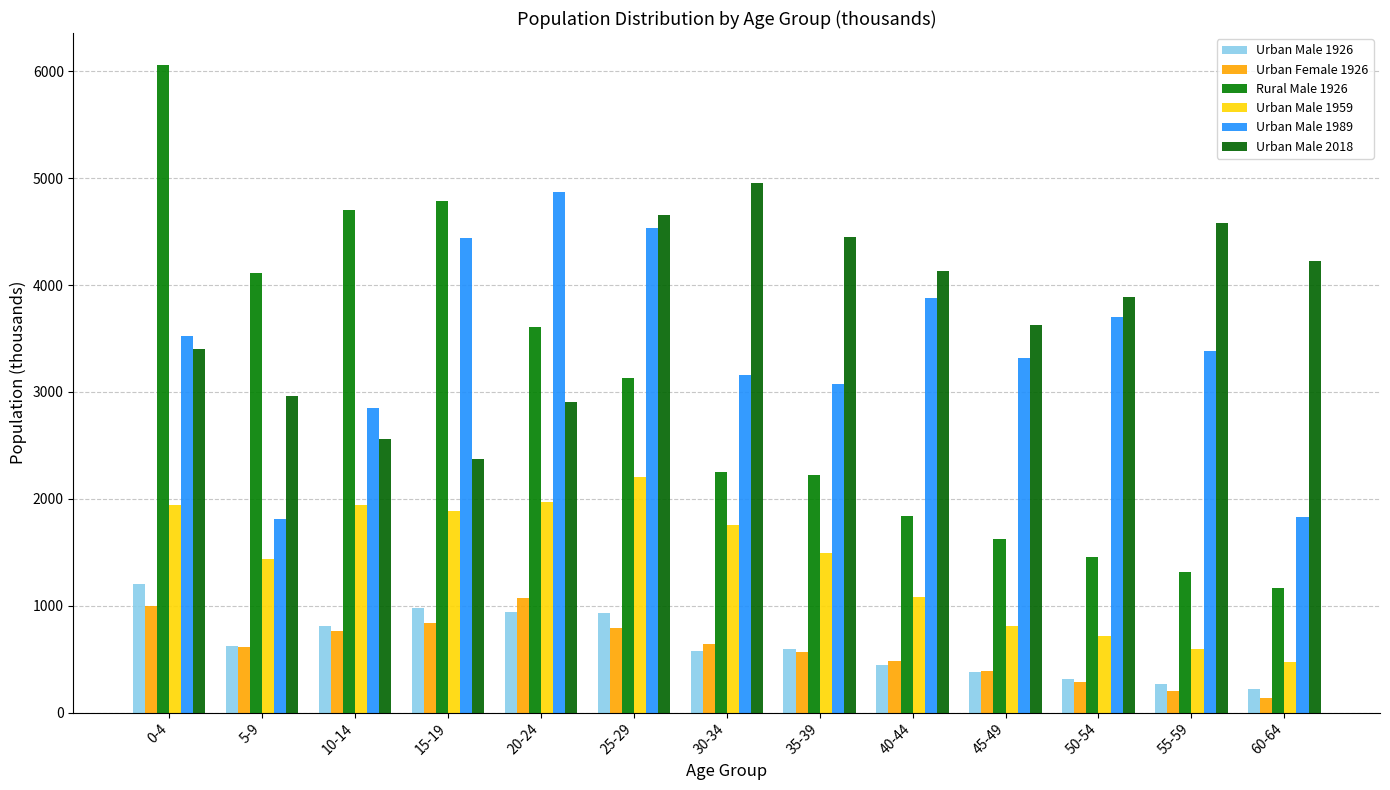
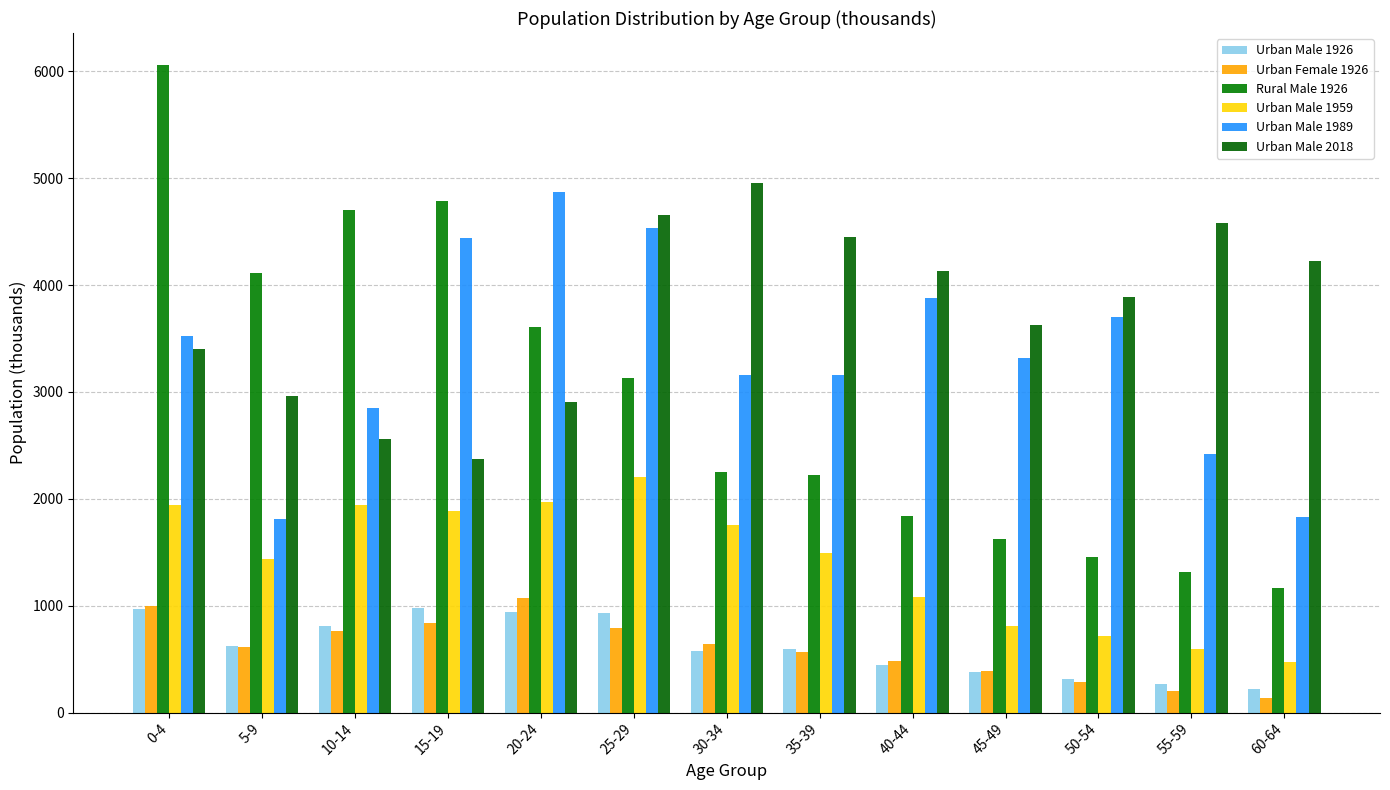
  {
    "Urban Male 1926": {
-     "0-4": 1210,
+     "0-4": 970,
      "5-9": 620,
      "10-14": 810,
      "15-19": 970,
      "20-24": 940,
      "25-29": 930,
      "30-34": 570,
      "35-39": 600,
      "40-44": 440,
      "45-49": 380,
      "50-54": 310,
      "55-59": 270,
      "60-64": 220
    },
    "Urban Male 1989": {
      "0-4": 3520,
      "5-9": 1810,
      "10-14": 2850,
      "15-19": 4440,
      "20-24": 4870,
      "25-29": 4540,
      "30-34": 3160,
-     "35-39": 3080,
+     "35-39": 3160,
      "40-44": 3880,
      "45-49": 3320,
      "50-54": 3710,
-     "55-59": 3380,
+     "55-59": 2420,
      "60-64": 1830
    }
  }
